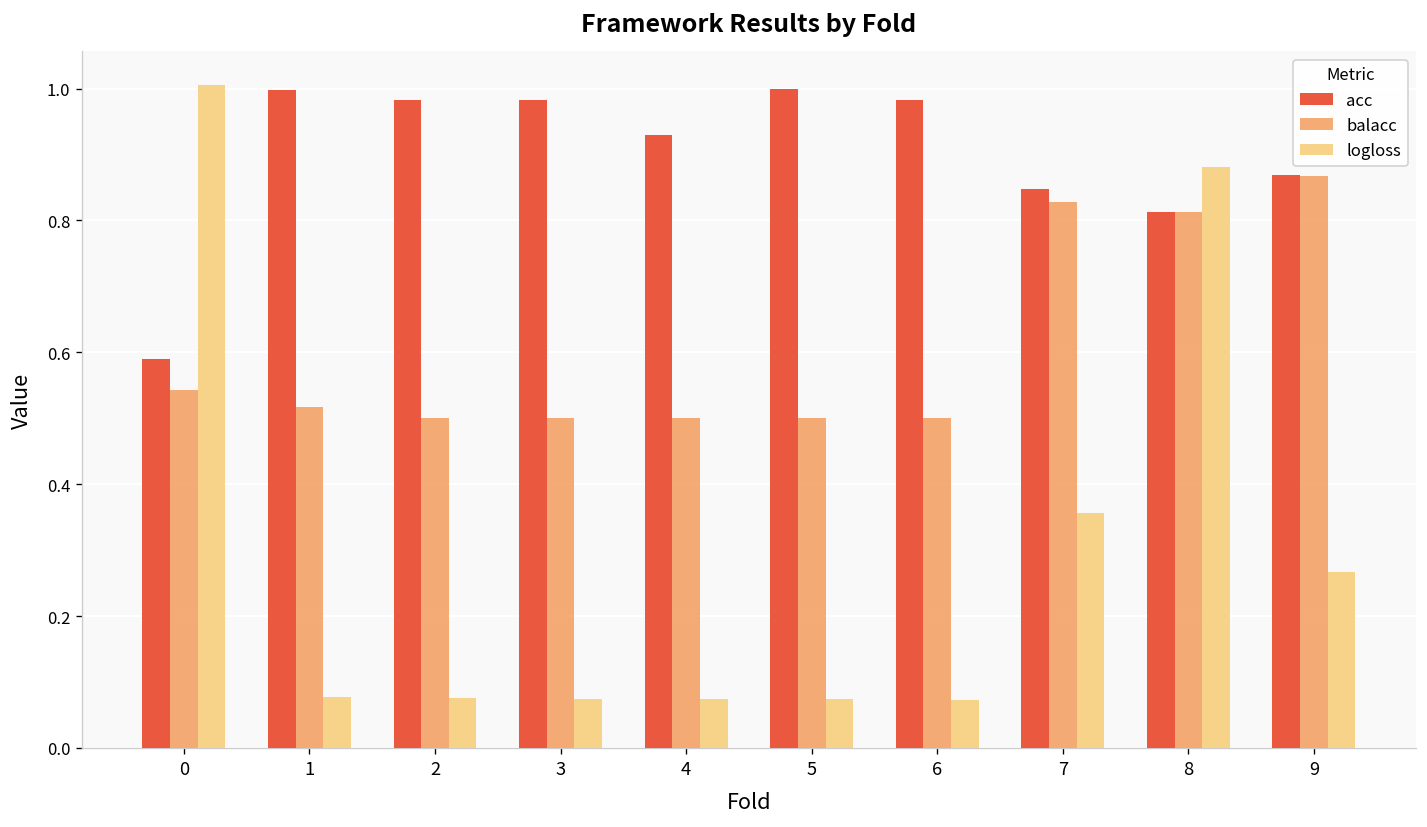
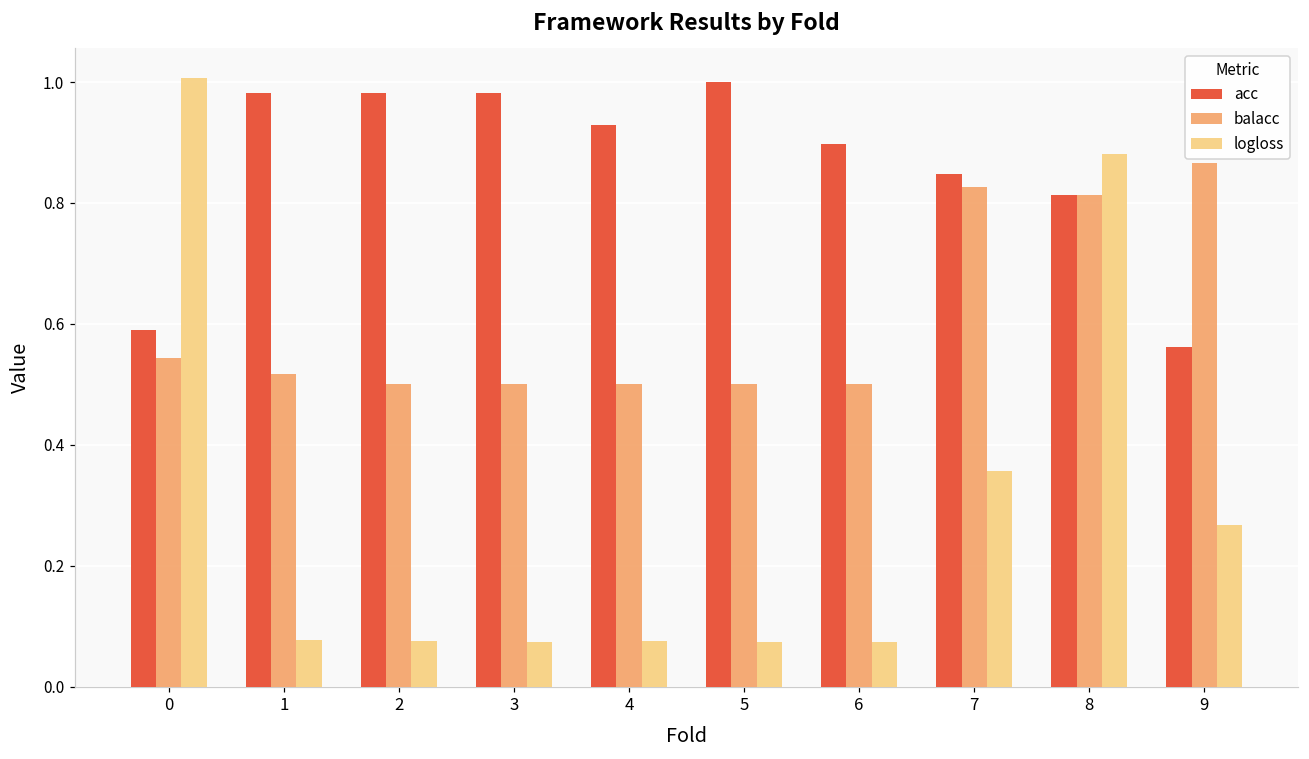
  {
    "acc": {
      "0": 0.59,
-     "1": 1.00,
+     "1": 0.98,
      "2": 0.98,
      "3": 0.98,
      "4": 0.93,
      "5": 1.00,
-     "6": 0.98,
+     "6": 0.90,
      "7": 0.85,
      "8": 0.81,
-     "9": 0.87
+     "9": 0.56
    }
  }
